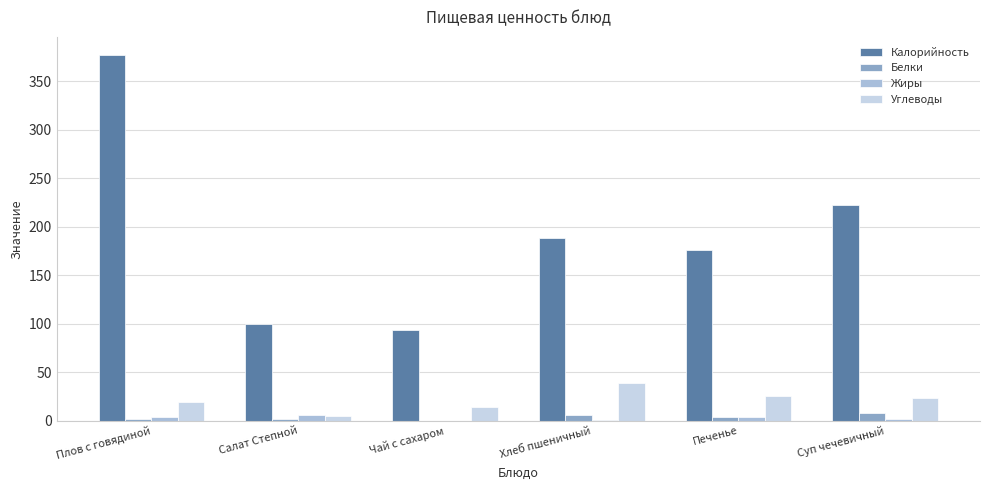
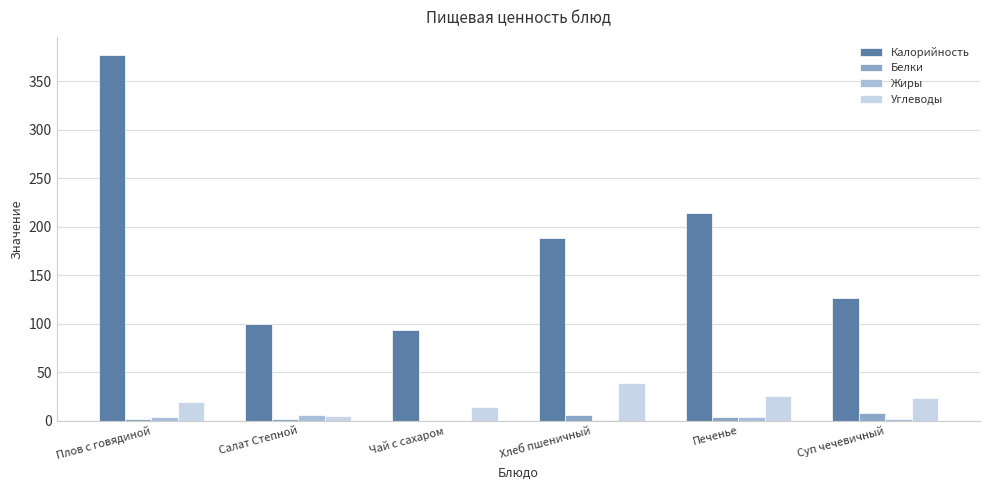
  {
    "Калорийность": {
      "Плов с говядиной": 380,
      "Салат Степной": 100,
      "Чай с сахаром": 90,
      "Хлеб пшеничный": 190,
-     "Печенье": 180,
-     "Суп чечевичный": 220
+     "Печенье": 210,
+     "Суп чечевичный": 130
    }
  }
